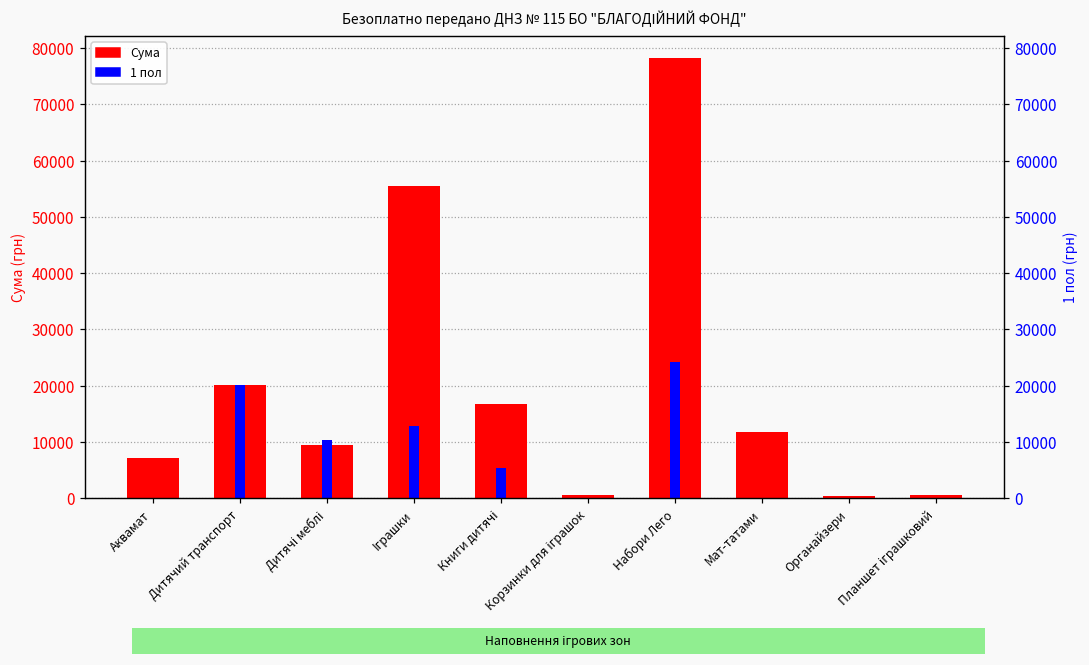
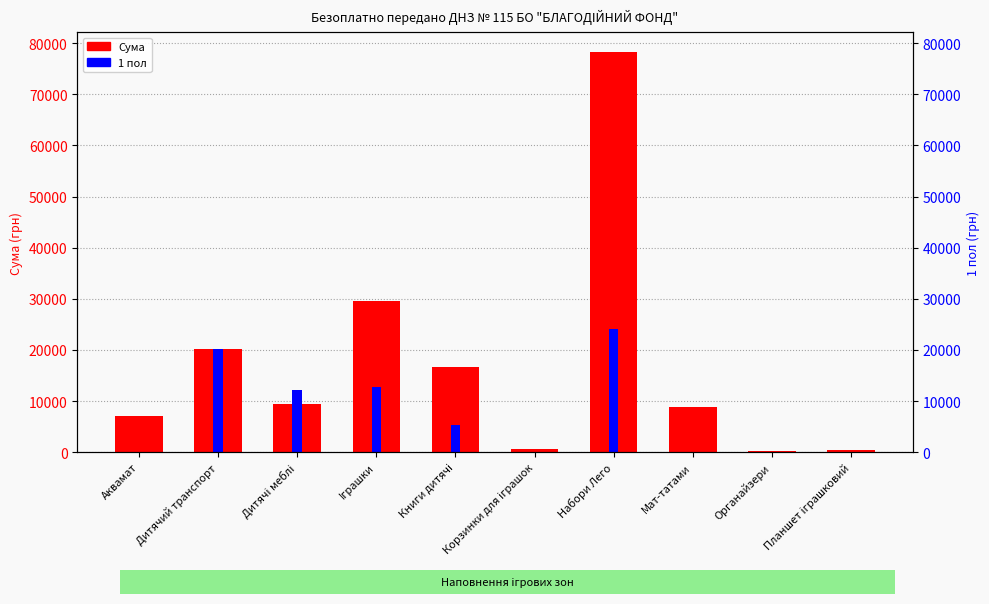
  {
    "Сума": {
      "Аквамат": 7000,
      "Дитячий транспорт": 20000,
-     "Іграшки": 56000,
+     "Іграшки": 30000,
      "Книги дитячі": 17000,
      "Корзинки для іграшок": 1000,
      "Набори Лего": 78000,
-     "Мат-татами": 12000
+     "Мат-татами": 9000
    },
    "1 пол": {
      "Аквамат": 0,
      "Дитячий транспорт": 20000,
-     "Дитячі меблі": 10000,
+     "Дитячі меблі": 12000,
      "Корзинки для іграшок": 0,
      "Мат-татами": 0,
      "Органайзери": 0,
      "Планшет іграшковий": 0
    }
  }
